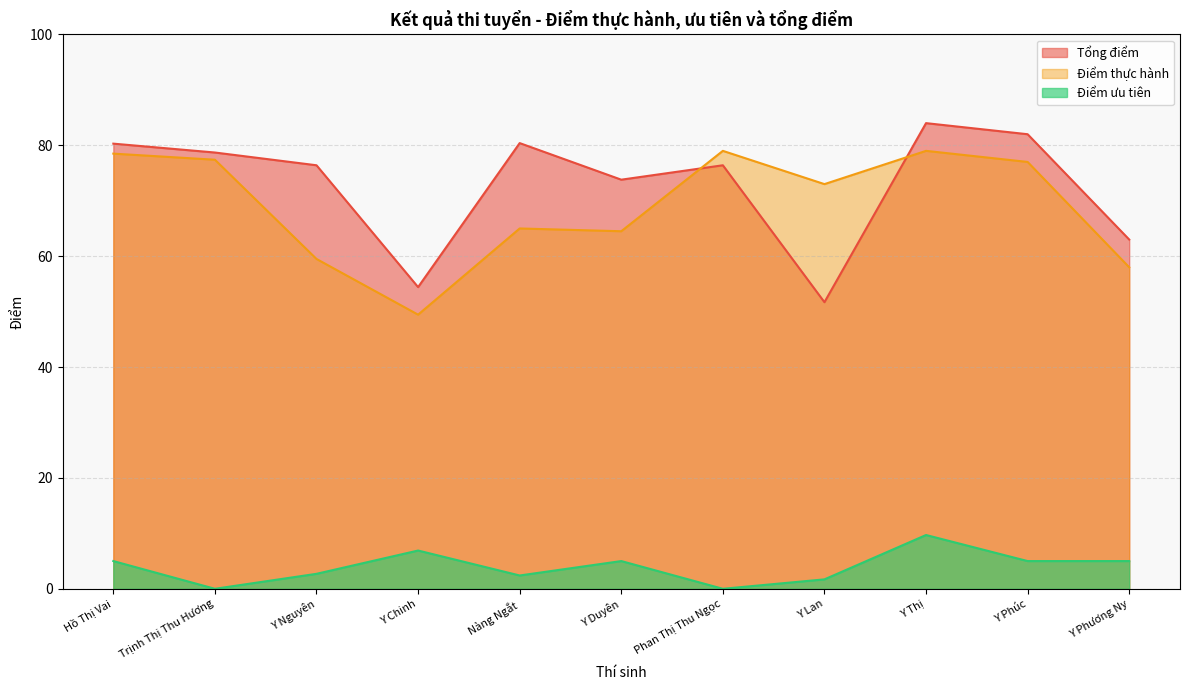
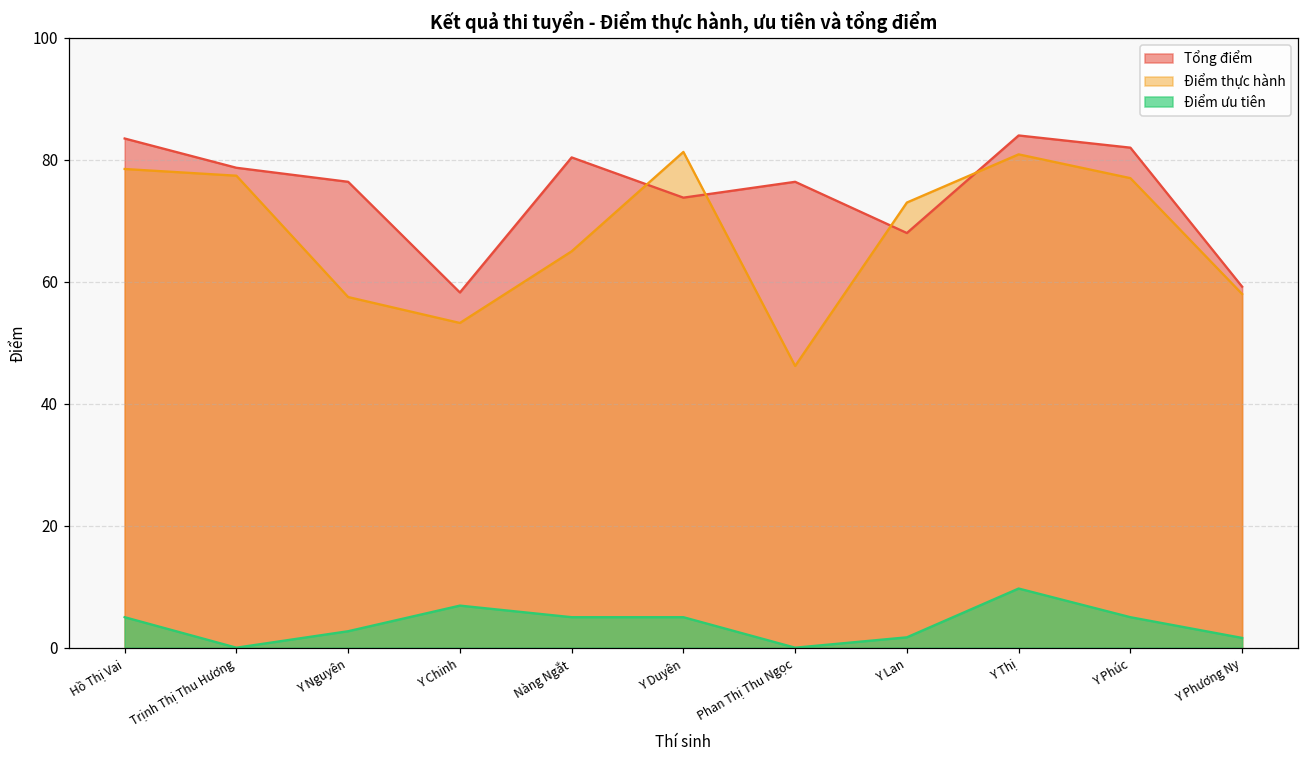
  {
    "Tổng điểm": {
-     "Hồ Thị Vai": 80,
+     "Hồ Thị Vai": 84,
      "Trịnh Thị Thu Hương": 79,
      "Y Nguyên": 76,
-     "Y Chinh": 54,
+     "Y Chinh": 58,
      "Nàng Ngắt": 80,
      "Y Duyên": 74,
      "Phan Thị Thu Ngọc": 76,
-     "Y Lan": 52,
+     "Y Lan": 68,
      "Y Thị": 84,
      "Y Phúc": 82,
-     "Y Phương Ny": 63
+     "Y Phương Ny": 59
    },
    "Điểm thực hành": {
      "Hồ Thị Vai": 79,
      "Trịnh Thị Thu Hương": 77,
-     "Y Nguyên": 60,
-     "Y Chinh": 49,
+     "Y Nguyên": 58,
+     "Y Chinh": 53,
      "Nàng Ngắt": 65,
-     "Y Duyên": 65,
-     "Phan Thị Thu Ngọc": 79,
+     "Y Duyên": 81,
+     "Phan Thị Thu Ngọc": 46,
      "Y Lan": 73,
-     "Y Thị": 79,
+     "Y Thị": 81,
      "Y Phúc": 77,
      "Y Phương Ny": 58
    },
    "Điểm ưu tiên": {
      "Hồ Thị Vai": 5,
      "Trịnh Thị Thu Hương": 0,
      "Y Nguyên": 3,
      "Y Chinh": 7,
-     "Nàng Ngắt": 2,
+     "Nàng Ngắt": 5,
      "Y Duyên": 5,
      "Phan Thị Thu Ngọc": 0,
      "Y Lan": 2,
      "Y Thị": 10,
      "Y Phúc": 5,
-     "Y Phương Ny": 5
+     "Y Phương Ny": 2
    }
  }
